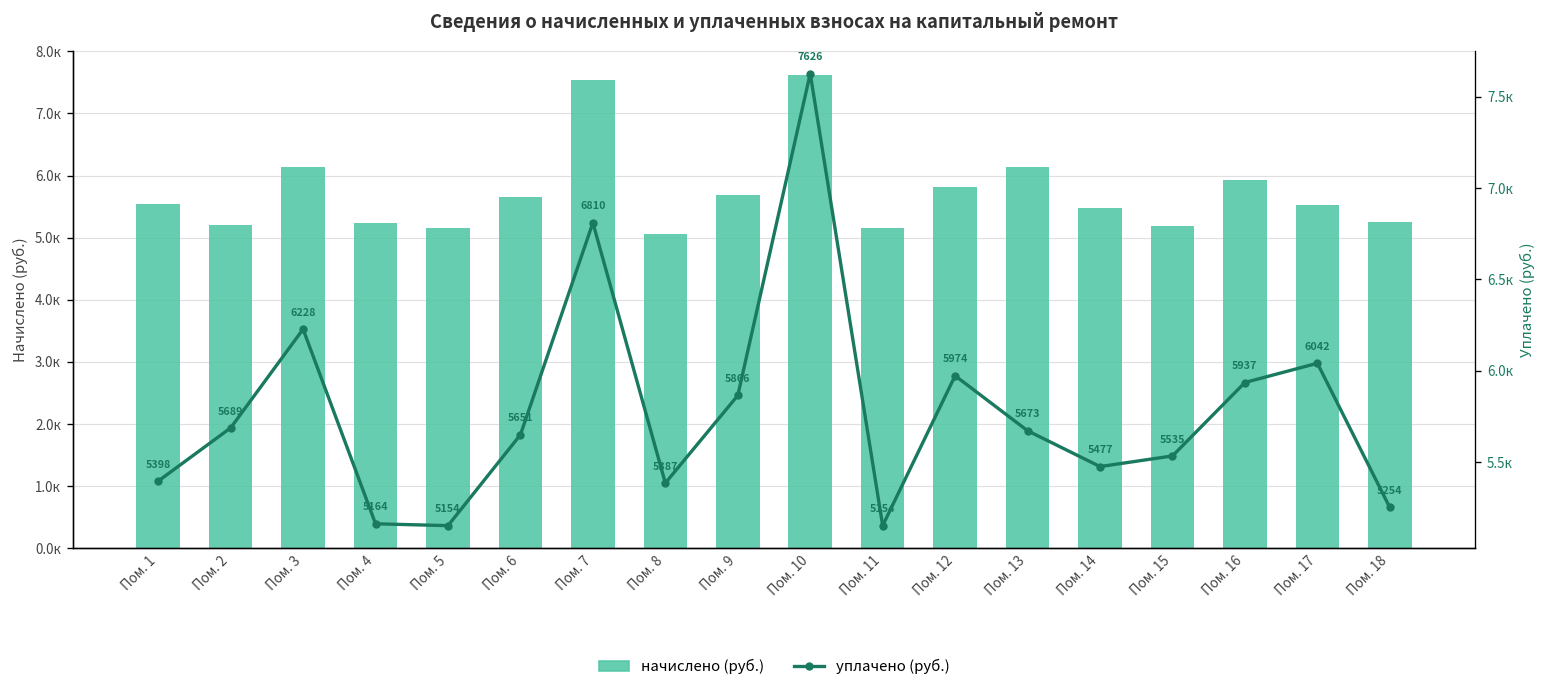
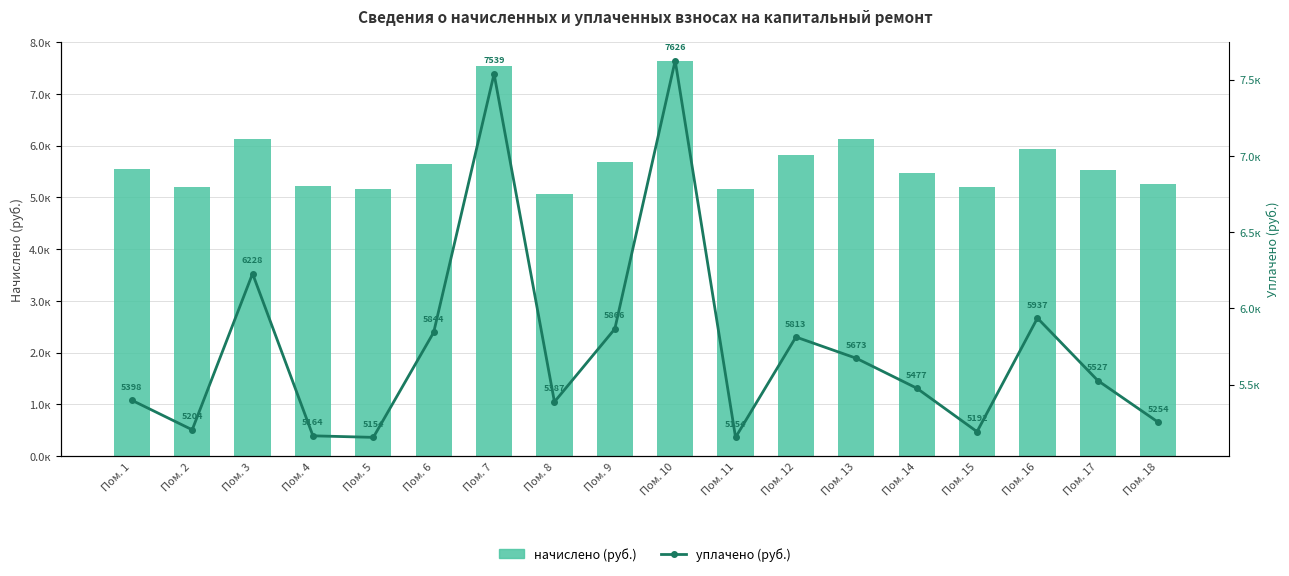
  {
    "начислено (руб.)": {
      "Пом. 2": 5204,
      "Пом. 5": 5154,
      "Пом. 7": 7539,
      "Пом. 11": 5154,
      "Пом. 12": 5813,
      "Пом. 14": 5477,
      "Пом. 15": 5192,
      "Пом. 16": 5937,
      "Пом. 17": 5527,
      "Пом. 18": 5254
    },
    "уплачено (руб.)": {
      "Пом. 1": 5398,
-     "Пом. 2": 5689,
+     "Пом. 2": 5204,
      "Пом. 3": 6228,
      "Пом. 4": 5164,
-     "Пом. 6": 5651,
-     "Пом. 7": 6810,
+     "Пом. 6": 5844,
+     "Пом. 7": 7539,
      "Пом. 8": 5387,
      "Пом. 9": 5866,
      "Пом. 10": 7626,
-     "Пом. 12": 5974,
+     "Пом. 12": 5813,
      "Пом. 13": 5673,
-     "Пом. 15": 5535,
-     "Пом. 17": 6042
+     "Пом. 15": 5192,
+     "Пом. 17": 5527
    }
  }
